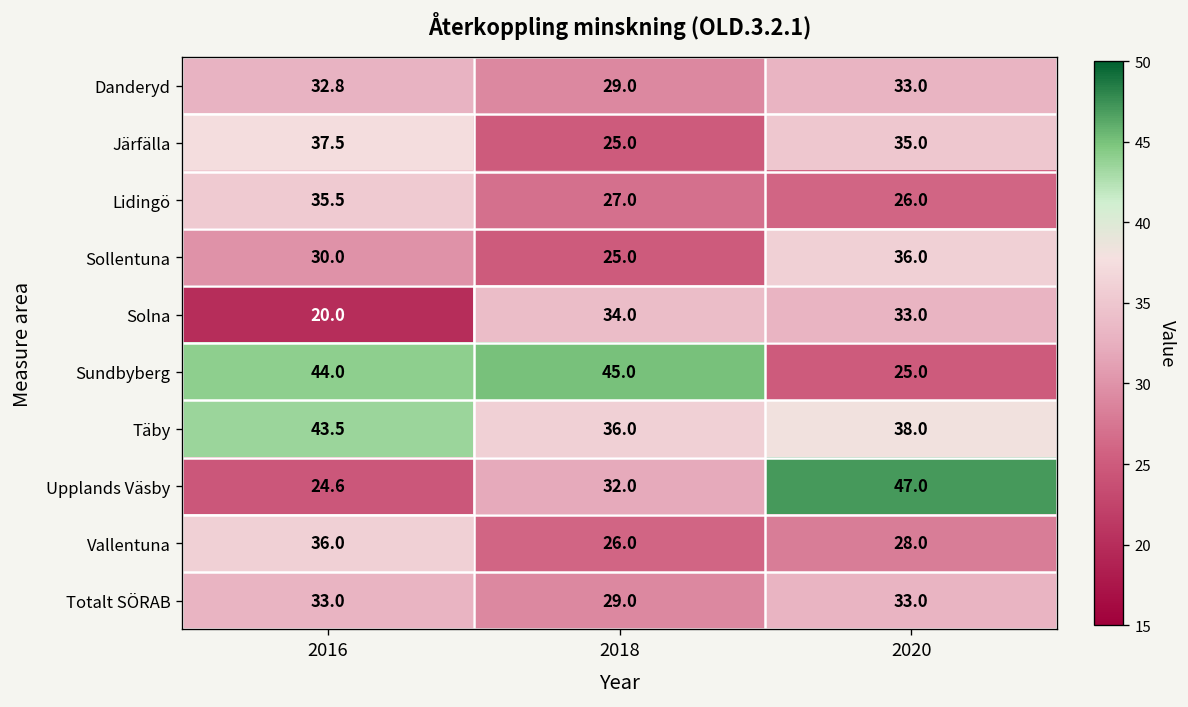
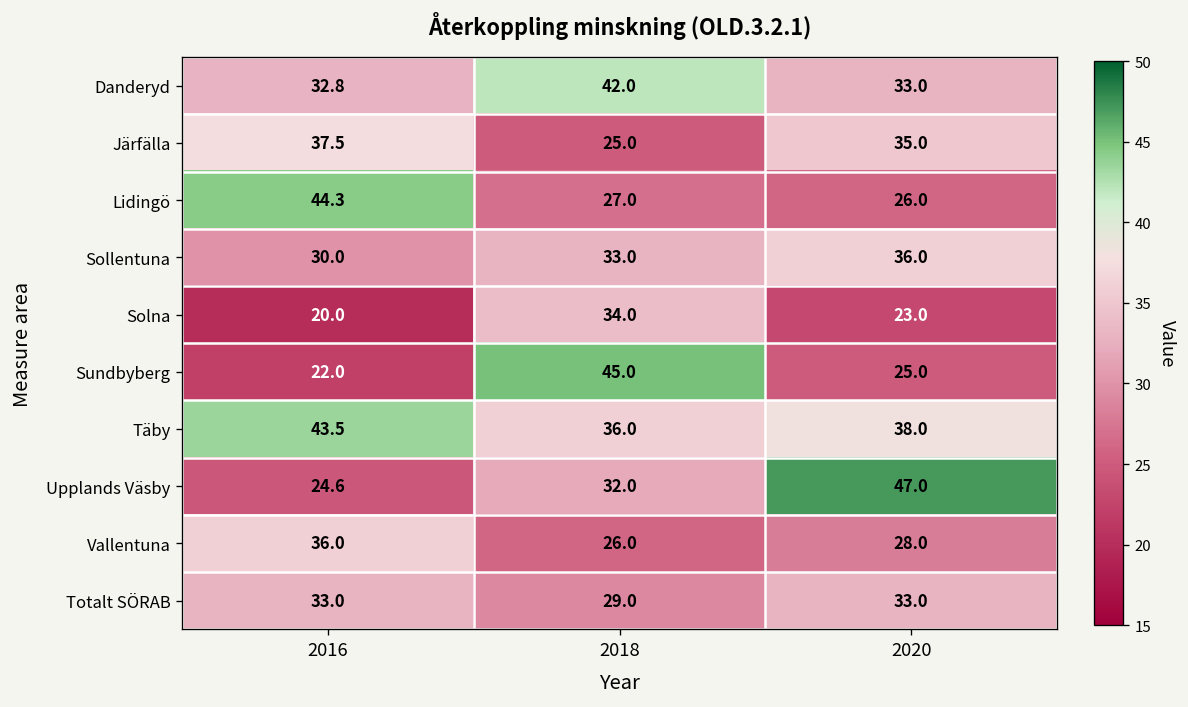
  {
    "Danderyd": {
      "2016": 32.8,
-     "2018": 29.0,
+     "2018": 42.0,
      "2020": 33.0
    },
    "Järfälla": {
      "2016": 37.5,
      "2018": 25.0,
      "2020": 35.0
    },
    "Lidingö": {
-     "2016": 35.5,
+     "2016": 44.3,
      "2018": 27.0,
      "2020": 26.0
    },
    "Sollentuna": {
      "2016": 30.0,
-     "2018": 25.0,
+     "2018": 33.0,
      "2020": 36.0
    },
    "Solna": {
      "2016": 20.0,
      "2018": 34.0,
-     "2020": 33.0
+     "2020": 23.0
    },
    "Sundbyberg": {
-     "2016": 44.0,
+     "2016": 22.0,
      "2018": 45.0,
      "2020": 25.0
    },
    "Täby": {
      "2016": 43.5,
      "2018": 36.0,
      "2020": 38.0
    },
    "Upplands Väsby": {
      "2016": 24.6,
      "2018": 32.0,
      "2020": 47.0
    },
    "Vallentuna": {
      "2016": 36.0,
      "2018": 26.0,
      "2020": 28.0
    },
    "Totalt SÖRAB": {
      "2016": 33.0,
      "2018": 29.0,
      "2020": 33.0
    }
  }
